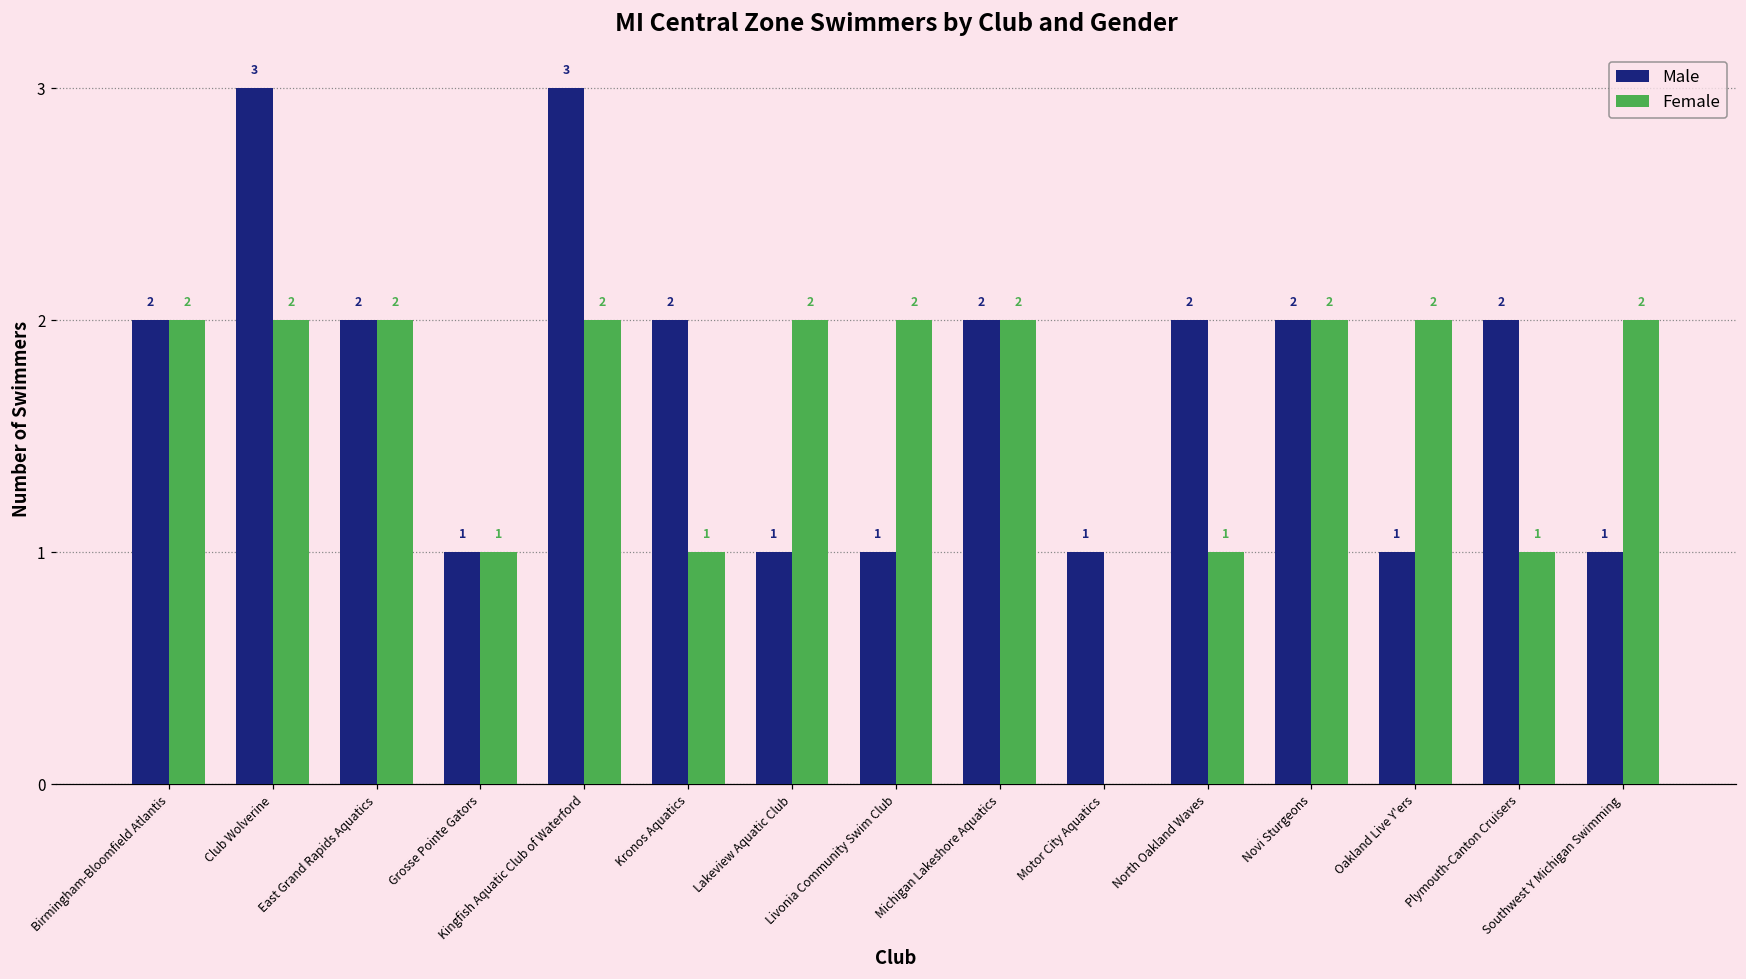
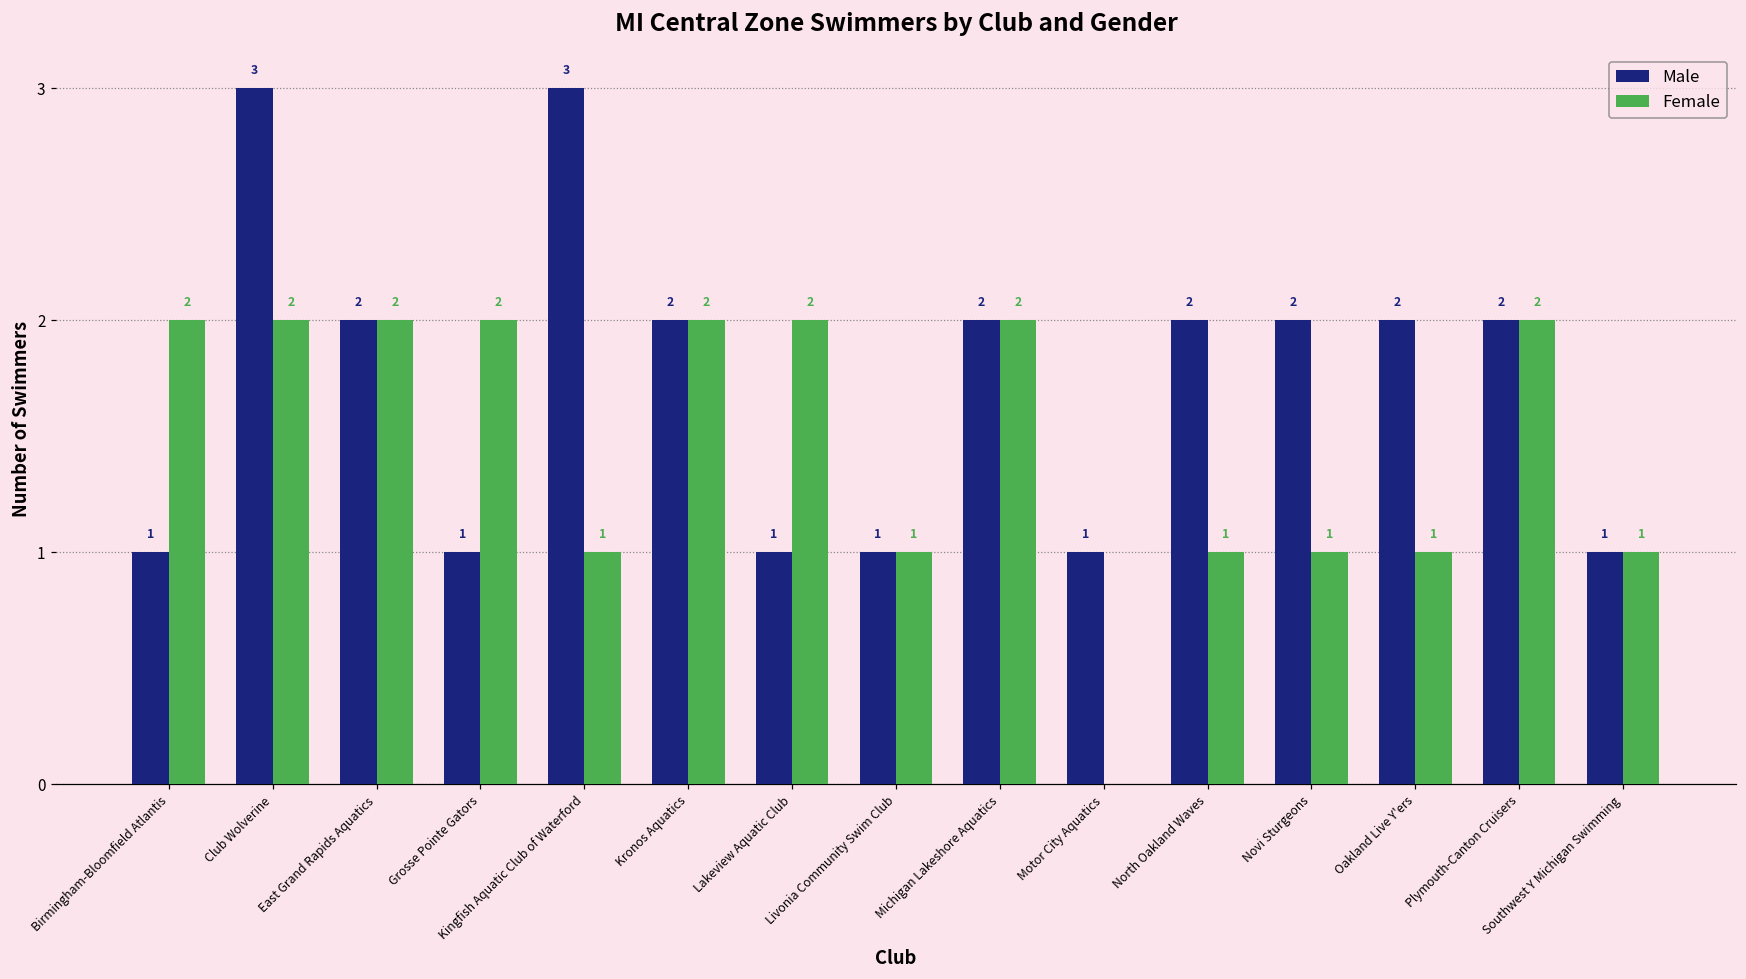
  {
    "Male": {
-     "Birmingham-Bloomfield Atlantis": 2,
+     "Birmingham-Bloomfield Atlantis": 1,
      "Club Wolverine": 3,
      "East Grand Rapids Aquatics": 2,
      "Grosse Pointe Gators": 1,
      "Kingfish Aquatic Club of Waterford": 3,
      "Kronos Aquatics": 2,
      "Lakeview Aquatic Club": 1,
      "Livonia Community Swim Club": 1,
      "Michigan Lakeshore Aquatics": 2,
      "Motor City Aquatics": 1,
      "North Oakland Waves": 2,
      "Novi Sturgeons": 2,
-     "Oakland Live Y'ers": 1,
+     "Oakland Live Y'ers": 2,
      "Plymouth-Canton Cruisers": 2,
      "Southwest Y Michigan Swimming": 1
    },
    "Female": {
      "Birmingham-Bloomfield Atlantis": 2,
      "Club Wolverine": 2,
      "East Grand Rapids Aquatics": 2,
-     "Grosse Pointe Gators": 1,
-     "Kingfish Aquatic Club of Waterford": 2,
-     "Kronos Aquatics": 1,
+     "Grosse Pointe Gators": 2,
+     "Kingfish Aquatic Club of Waterford": 1,
+     "Kronos Aquatics": 2,
      "Lakeview Aquatic Club": 2,
-     "Livonia Community Swim Club": 2,
+     "Livonia Community Swim Club": 1,
      "Michigan Lakeshore Aquatics": 2,
      "North Oakland Waves": 1,
-     "Novi Sturgeons": 2,
-     "Oakland Live Y'ers": 2,
-     "Plymouth-Canton Cruisers": 1,
-     "Southwest Y Michigan Swimming": 2
+     "Novi Sturgeons": 1,
+     "Oakland Live Y'ers": 1,
+     "Plymouth-Canton Cruisers": 2,
+     "Southwest Y Michigan Swimming": 1
    }
  }
